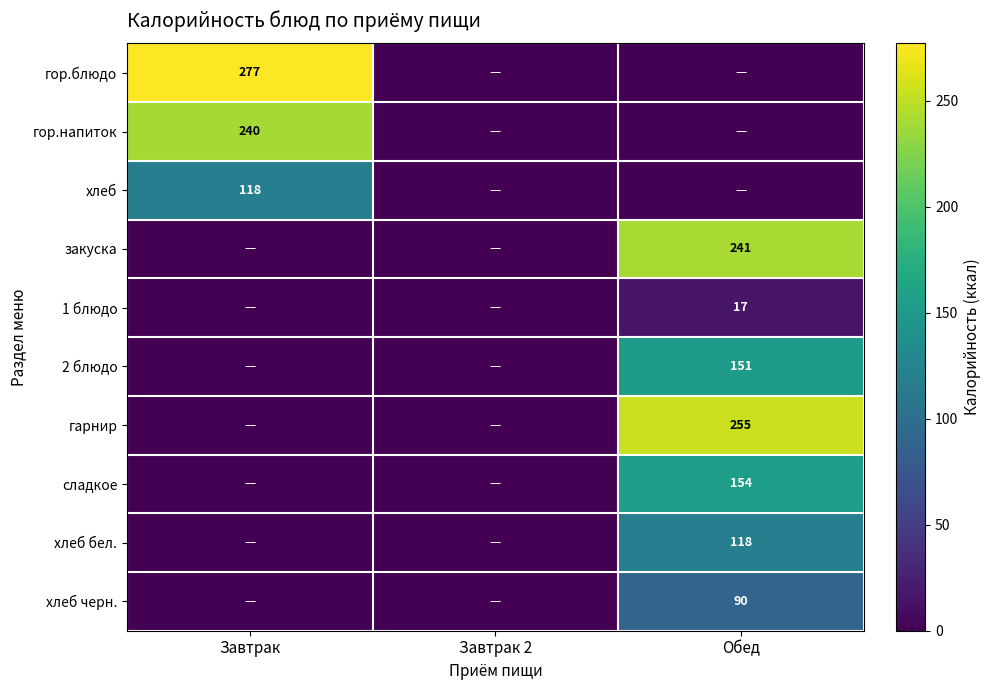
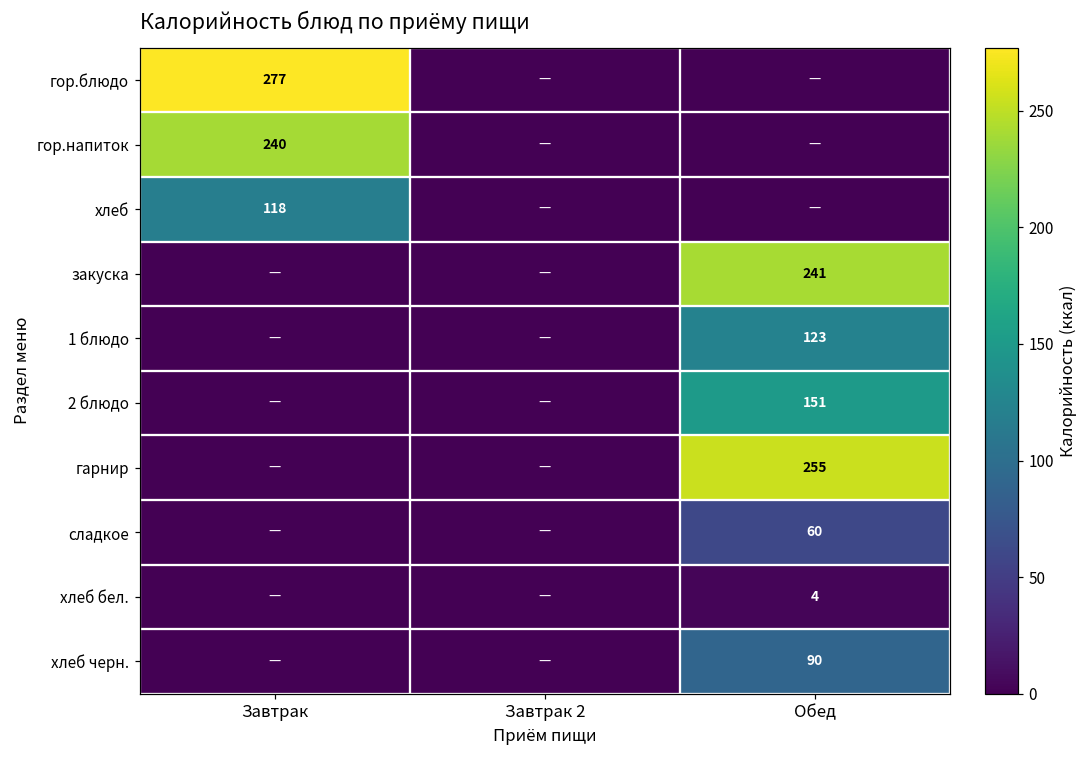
  {
    "гор.блюдо": {
      "Завтрак": 277
    },
    "гор.напиток": {
      "Завтрак": 240
    },
    "хлеб": {
      "Завтрак": 118
    },
    "закуска": {
      "Обед": 241
    },
    "1 блюдо": {
-     "Обед": 17
+     "Обед": 123
    },
    "2 блюдо": {
      "Обед": 151
    },
    "гарнир": {
      "Обед": 255
    },
    "сладкое": {
-     "Обед": 154
+     "Обед": 60
    },
    "хлеб бел.": {
-     "Обед": 118
+     "Обед": 4
    },
    "хлеб черн.": {
      "Обед": 90
    }
  }
